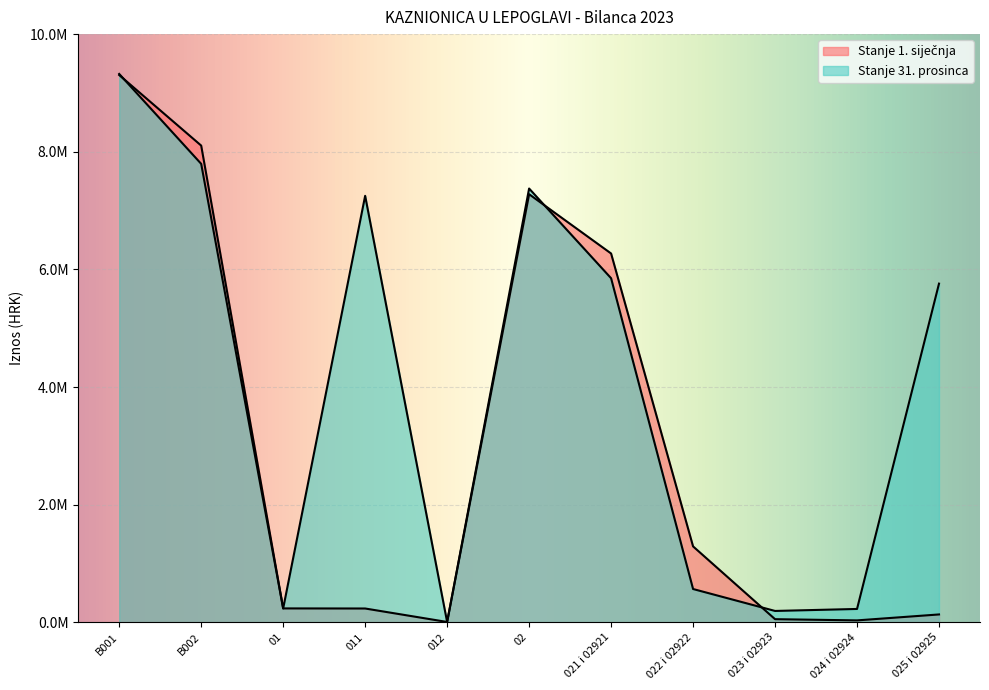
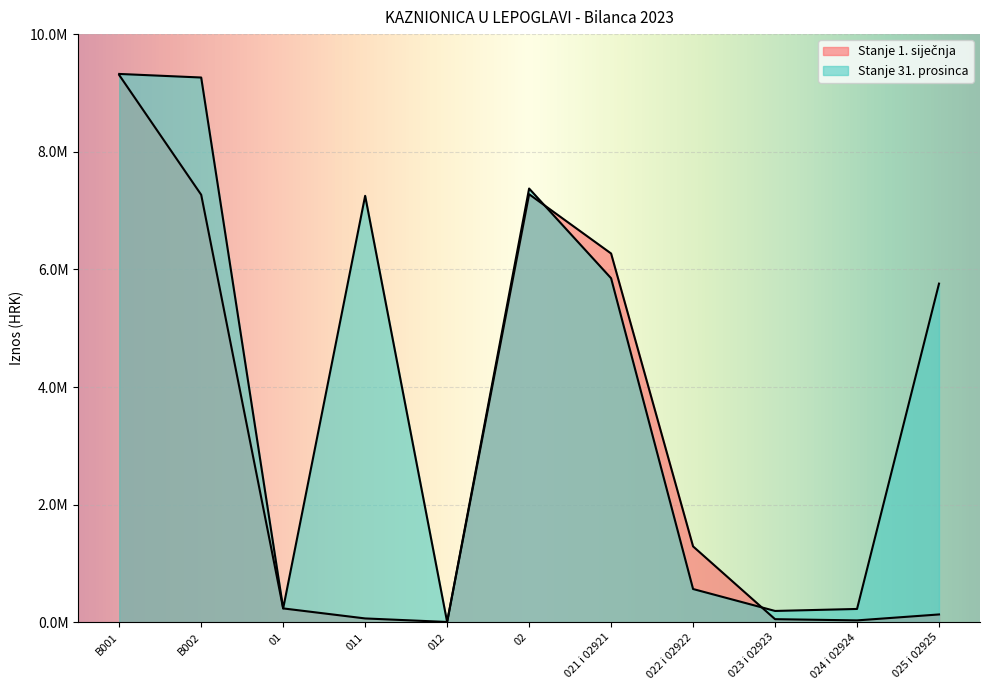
  {
    "Stanje 1. siječnja": {
-     "B002": 8100000,
-     "011": 200000,
+     "B002": 7300000,
+     "011": 100000,
      "02": 7300000,
      "021 i 02921": 6300000,
      "022 i 02922": 1300000,
      "023 i 02923": 100000,
      "024 i 02924": 0,
      "025 i 02925": 100000
    },
    "Stanje 31. prosinca": {
-     "B002": 7800000,
+     "B002": 9300000,
      "011": 7300000,
      "02": 7400000,
      "021 i 02921": 5800000,
      "022 i 02922": 600000,
      "023 i 02923": 200000,
      "024 i 02924": 200000,
      "025 i 02925": 5800000
    }
  }
